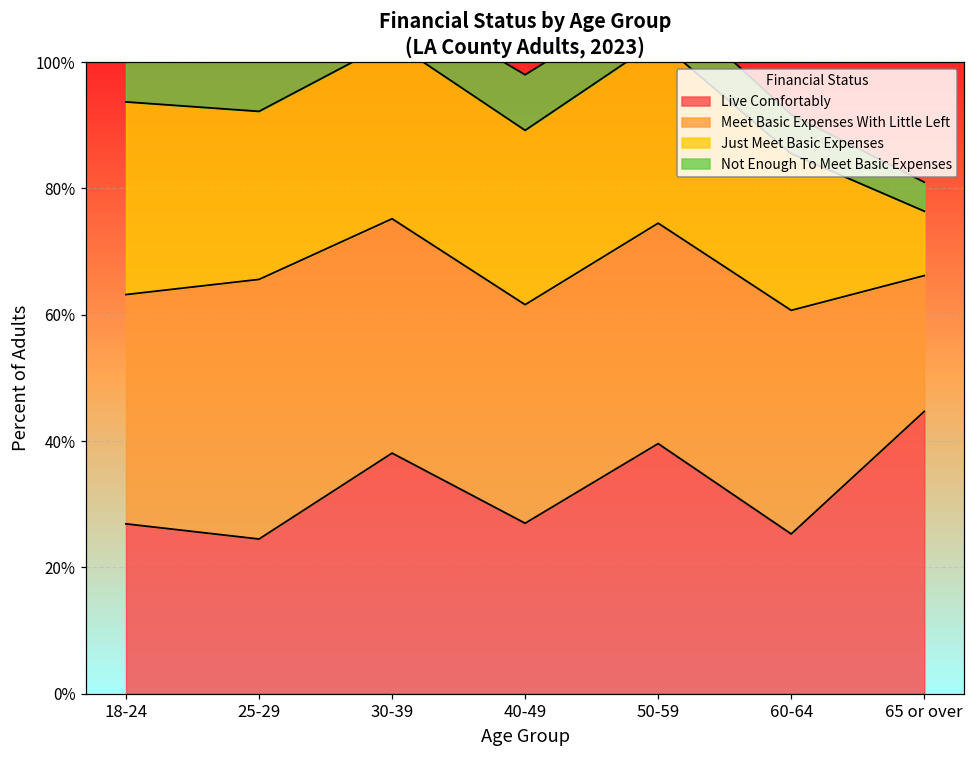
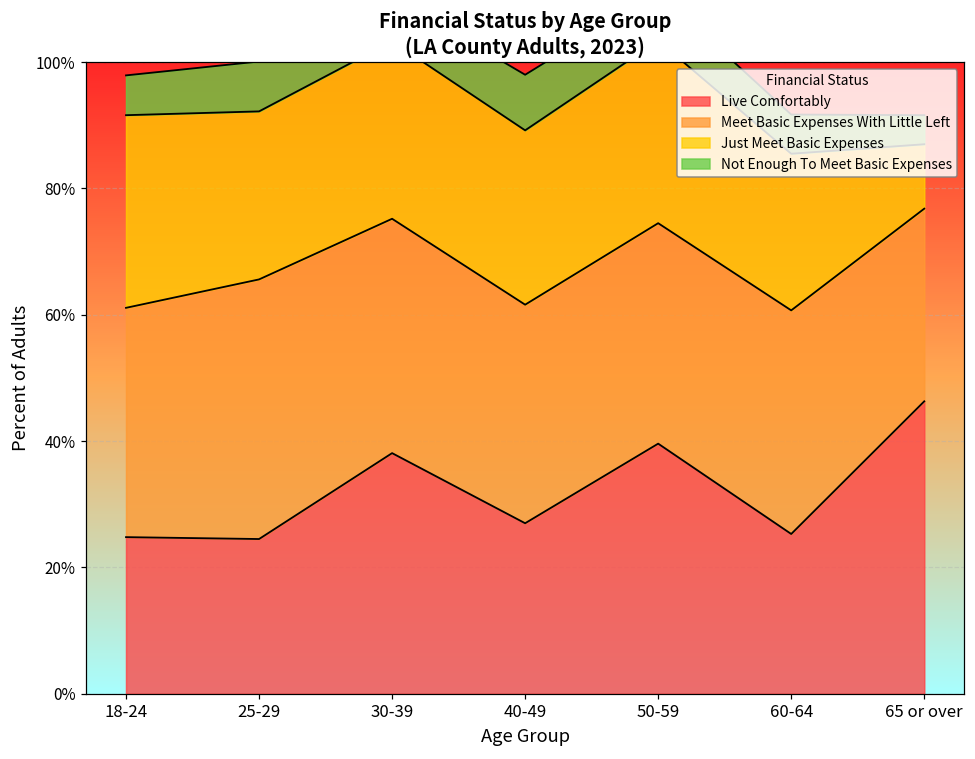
  {
    "Live Comfortably": {
-     "18-24": "27%",
+     "18-24": "25%",
      "25-29": "25%",
      "30-39": "38%",
      "40-49": "27%",
      "50-59": "40%",
      "60-64": "25%",
-     "65 or over": "45%"
+     "65 or over": "46%"
    },
    "Meet Basic Expenses With Little Left": {
      "18-24": "36%",
      "25-29": "41%",
      "30-39": "37%",
      "40-49": "35%",
      "50-59": "35%",
      "60-64": "35%",
-     "65 or over": "22%"
+     "65 or over": "31%"
    },
    "Just Meet Basic Expenses": {
      "18-24": "30%",
      "25-29": "27%",
      "40-49": "28%"
    },
    "Not Enough To Meet Basic Expenses": {
      "18-24": "6%",
      "25-29": "8%",
      "40-49": "9%"
    }
  }
